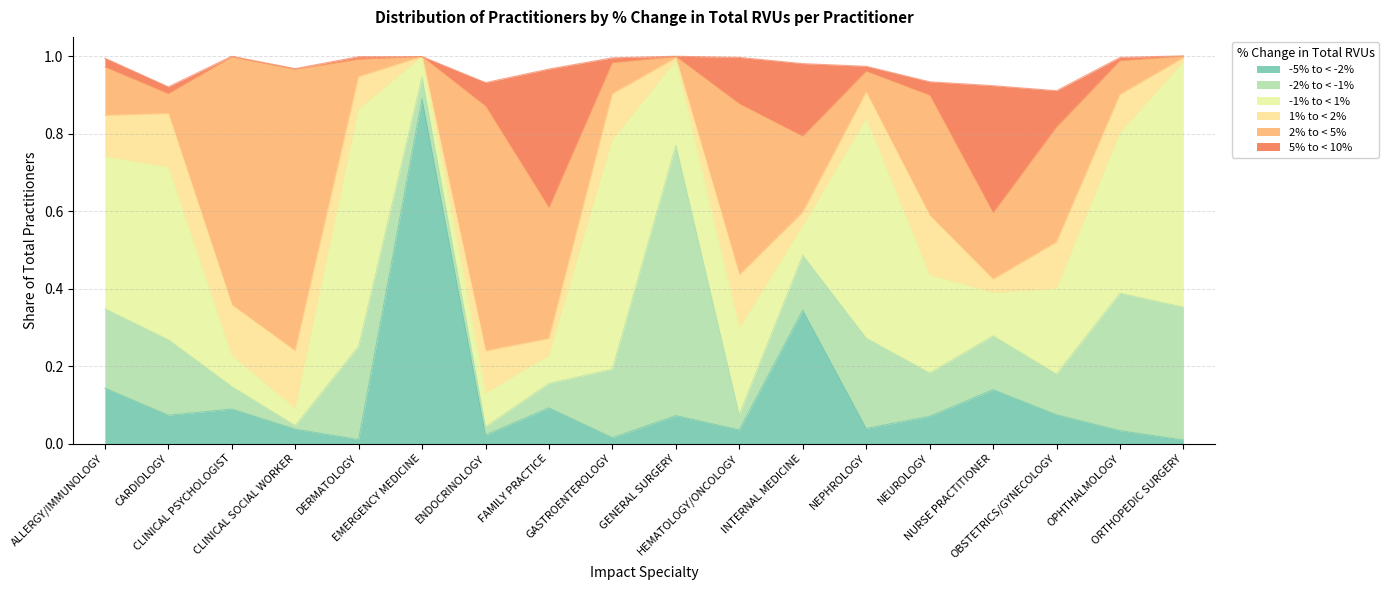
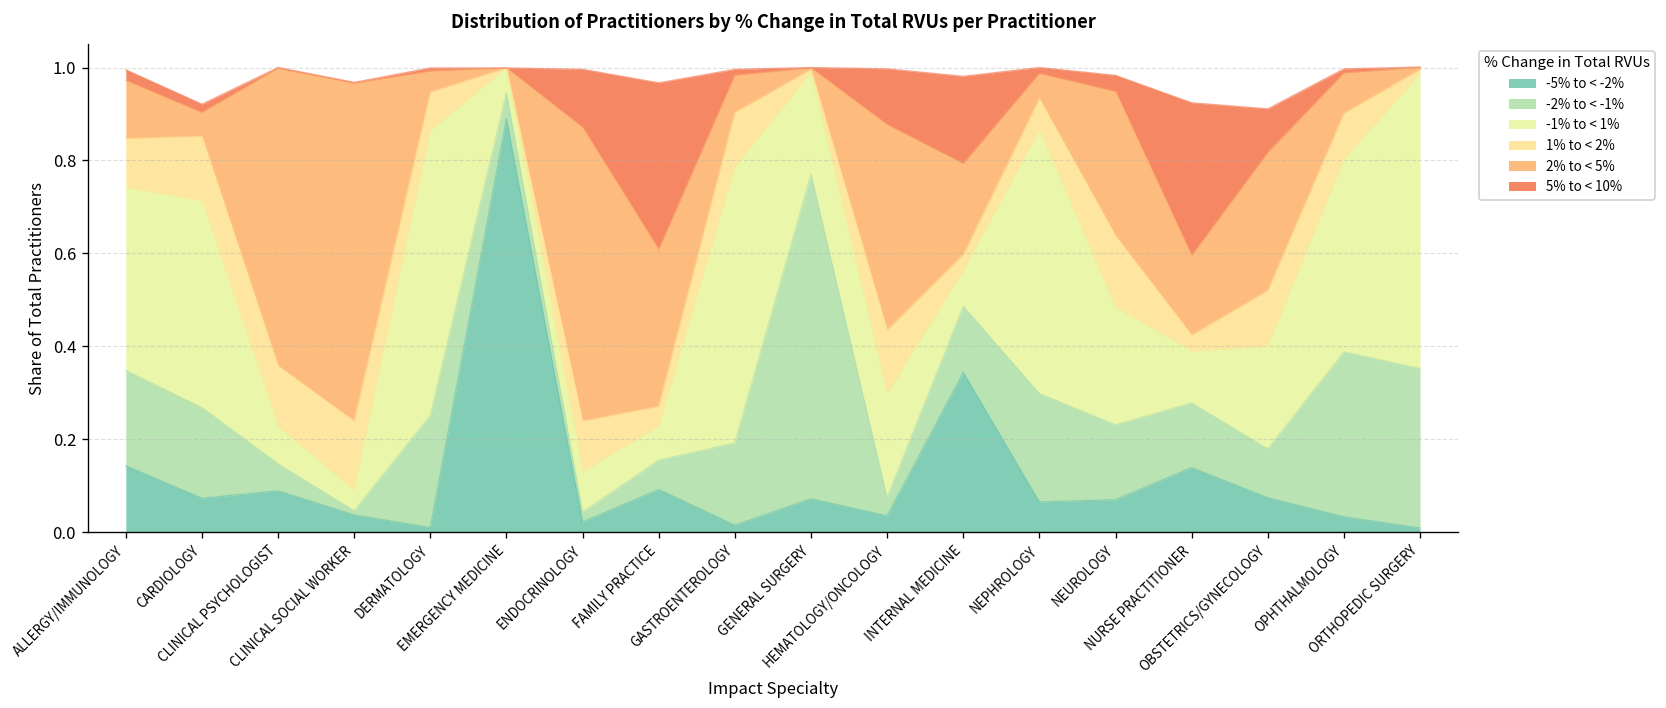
  {
    "-5% to < -2%": {
      "ALLERGY/IMMUNOLOGY": 0.14,
      "CARDIOLOGY": 0.07,
      "CLINICAL PSYCHOLOGIST": 0.09,
      "CLINICAL SOCIAL WORKER": 0.04,
      "DERMATOLOGY": 0.01,
      "EMERGENCY MEDICINE": 0.89,
      "ENDOCRINOLOGY": 0.02,
      "FAMILY PRACTICE": 0.09,
      "GASTROENTEROLOGY": 0.02,
      "GENERAL SURGERY": 0.07,
      "HEMATOLOGY/ONCOLOGY": 0.04,
      "INTERNAL MEDICINE": 0.34,
-     "NEPHROLOGY": 0.04,
+     "NEPHROLOGY": 0.07,
      "NEUROLOGY": 0.07,
      "NURSE PRACTITIONER": 0.14,
      "OBSTETRICS/GYNECOLOGY": 0.07,
      "OPHTHALMOLOGY": 0.03,
      "ORTHOPEDIC SURGERY": 0.01
    },
    "-2% to < -1%": {
      "ALLERGY/IMMUNOLOGY": 0.21,
      "CARDIOLOGY": 0.20,
      "CLINICAL PSYCHOLOGIST": 0.06,
      "CLINICAL SOCIAL WORKER": 0.01,
      "DERMATOLOGY": 0.24,
      "EMERGENCY MEDICINE": 0.06,
      "ENDOCRINOLOGY": 0.02,
      "FAMILY PRACTICE": 0.06,
      "GASTROENTEROLOGY": 0.18,
      "GENERAL SURGERY": 0.70,
      "HEMATOLOGY/ONCOLOGY": 0.04,
      "INTERNAL MEDICINE": 0.14,
      "NEPHROLOGY": 0.23,
-     "NEUROLOGY": 0.11,
+     "NEUROLOGY": 0.16,
      "NURSE PRACTITIONER": 0.14,
      "OBSTETRICS/GYNECOLOGY": 0.11,
      "OPHTHALMOLOGY": 0.36,
      "ORTHOPEDIC SURGERY": 0.34
    },
    "2% to < 5%": {
      "ALLERGY/IMMUNOLOGY": 0.13,
      "CARDIOLOGY": 0.05,
      "DERMATOLOGY": 0.05,
      "ENDOCRINOLOGY": 0.63,
      "FAMILY PRACTICE": 0.34,
      "GASTROENTEROLOGY": 0.08,
      "HEMATOLOGY/ONCOLOGY": 0.44,
      "INTERNAL MEDICINE": 0.20,
      "NEPHROLOGY": 0.05,
      "NEUROLOGY": 0.31,
      "NURSE PRACTITIONER": 0.17,
      "OBSTETRICS/GYNECOLOGY": 0.30,
      "OPHTHALMOLOGY": 0.09
    },
    "5% to < 10%": {
      "ALLERGY/IMMUNOLOGY": 0.02,
      "CARDIOLOGY": 0.02,
      "DERMATOLOGY": 0.01,
-     "ENDOCRINOLOGY": 0.06,
+     "ENDOCRINOLOGY": 0.13,
      "FAMILY PRACTICE": 0.36,
      "GASTROENTEROLOGY": 0.01,
      "HEMATOLOGY/ONCOLOGY": 0.12,
      "INTERNAL MEDICINE": 0.19,
      "NEPHROLOGY": 0.01,
      "NEUROLOGY": 0.04,
      "NURSE PRACTITIONER": 0.33,
      "OBSTETRICS/GYNECOLOGY": 0.09,
      "OPHTHALMOLOGY": 0.01
    }
  }
